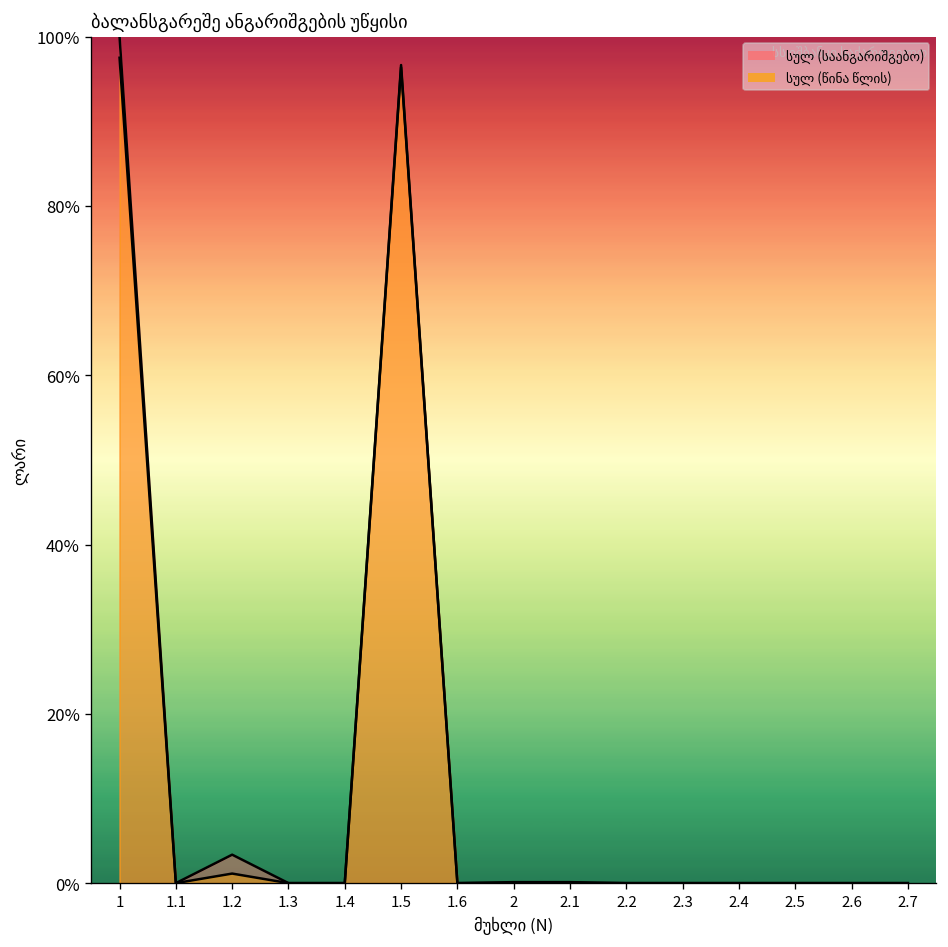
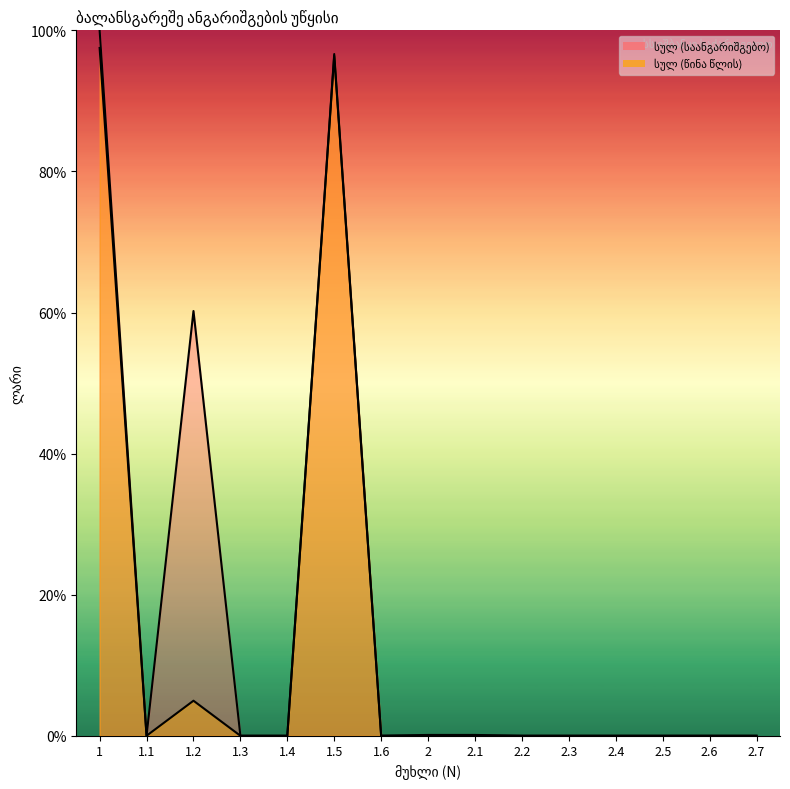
  {
    "სულ (საანგარიშგებო)": {
      "1": "100%",
-     "1.2": "3%"
+     "1.2": "60%"
    },
    "სულ (წინა წლის)": {
      "1": "98%",
-     "1.2": "1%"
+     "1.2": "5%"
    }
  }
